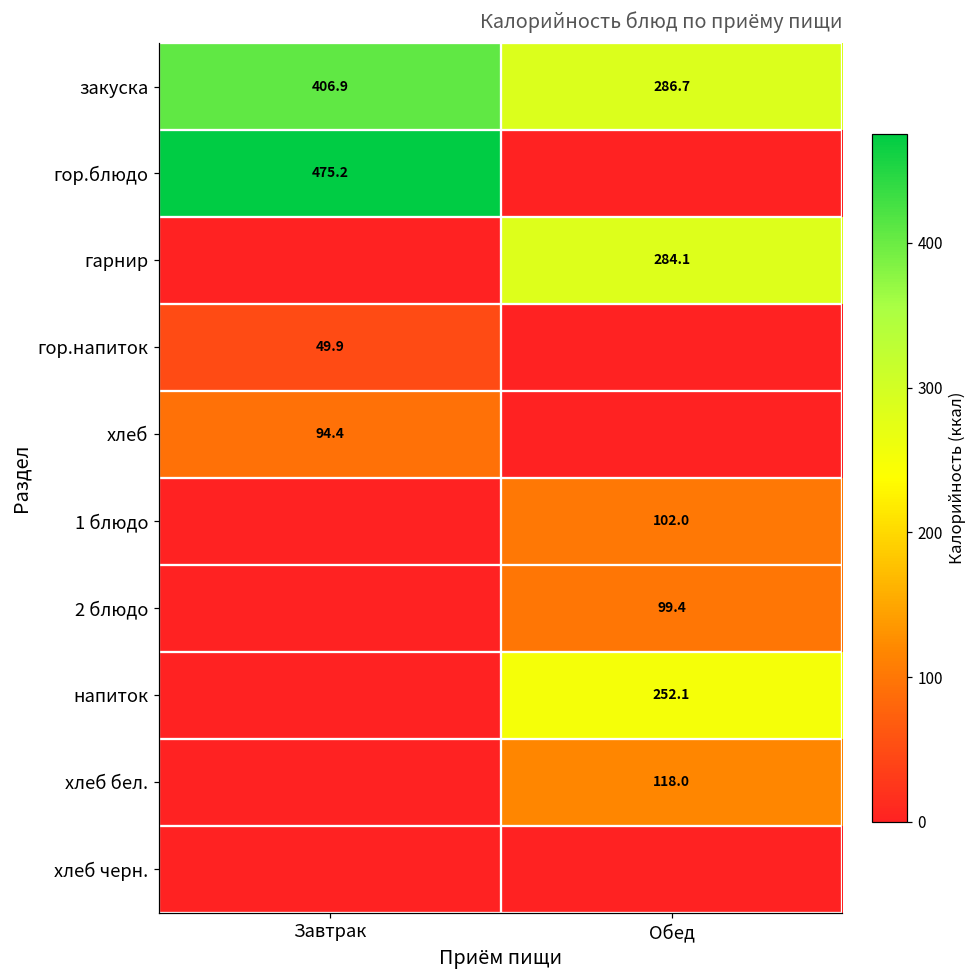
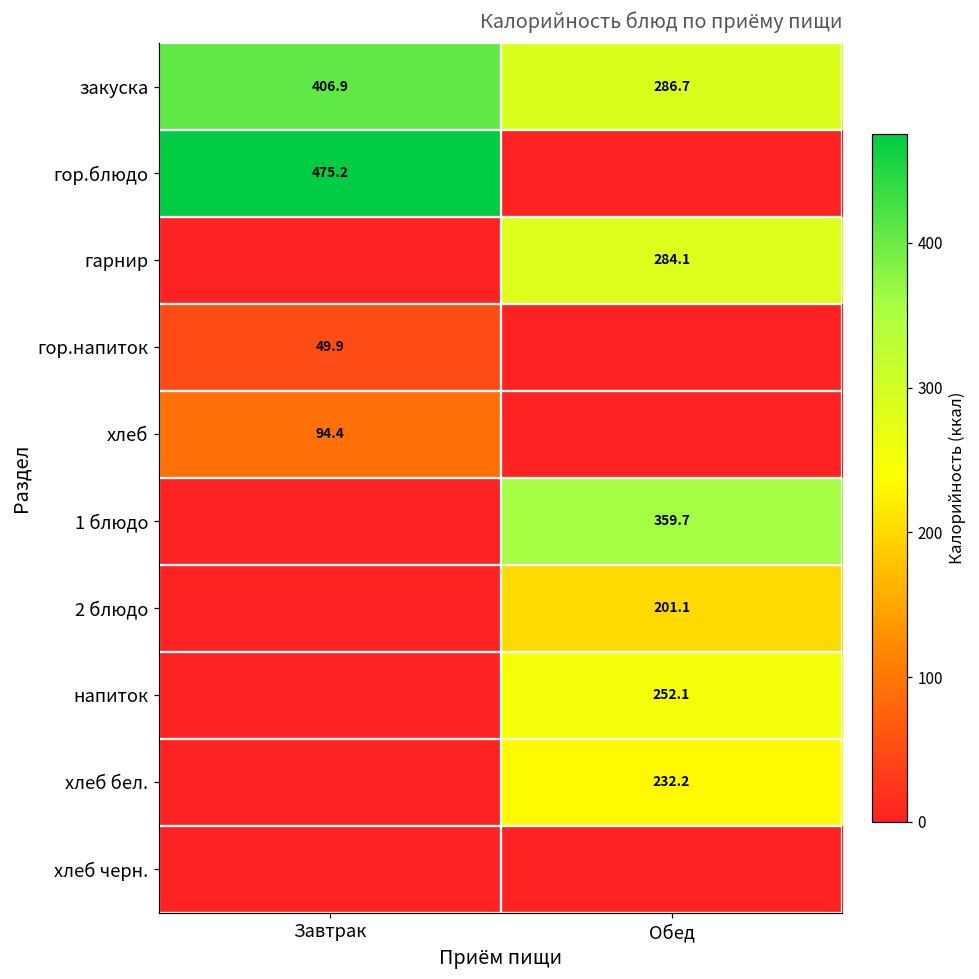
  {
    "закуска": {
      "Завтрак": 406.9,
      "Обед": 286.7
    },
    "гор.блюдо": {
      "Завтрак": 475.2
    },
    "гарнир": {
      "Обед": 284.1
    },
    "гор.напиток": {
      "Завтрак": 49.9
    },
    "хлеб": {
      "Завтрак": 94.4
    },
    "1 блюдо": {
-     "Обед": 102.0
+     "Обед": 359.7
    },
    "2 блюдо": {
-     "Обед": 99.4
+     "Обед": 201.1
    },
    "напиток": {
      "Обед": 252.1
    },
    "хлеб бел.": {
-     "Обед": 118.0
+     "Обед": 232.2
    }
  }
